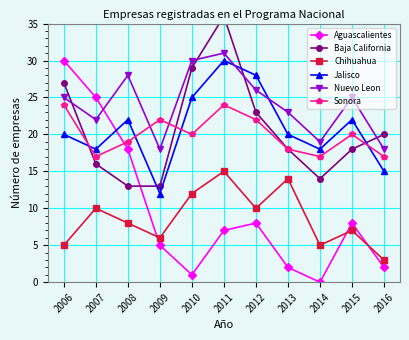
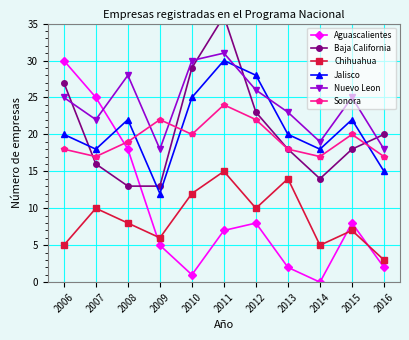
  {
    "Aguascalientes": {
      "2006": 30,
      "2007": 25,
      "2008": 18,
      "2009": 5,
      "2010": 1,
      "2011": 7,
      "2012": 8,
      "2013": 2,
      "2014": 0,
      "2015": 8,
      "2016": 2
    },
    "Baja California": {
      "2006": 27,
      "2007": 16,
      "2008": 13,
      "2009": 13,
      "2010": 29,
      "2012": 23,
      "2014": 14,
      "2015": 18,
      "2016": 20
    },
    "Chihuahua": {
      "2006": 5,
      "2007": 10,
      "2008": 8,
      "2009": 6,
      "2010": 12,
      "2011": 15,
      "2012": 10,
      "2013": 14,
      "2014": 5,
      "2015": 7,
      "2016": 3
    },
    "Jalisco": {
      "2006": 20,
      "2007": 18,
      "2008": 22,
      "2009": 12,
      "2010": 25,
      "2011": 30,
      "2012": 28,
      "2013": 20,
      "2014": 18,
      "2015": 22,
      "2016": 15
    },
    "Nuevo Leon": {
      "2006": 25,
      "2007": 22,
      "2008": 28,
      "2009": 18,
      "2010": 30,
      "2011": 31,
      "2012": 26,
      "2013": 23,
      "2014": 19,
      "2016": 18
    },
    "Sonora": {
-     "2006": 24,
+     "2006": 18,
      "2007": 17,
      "2008": 19,
      "2009": 22,
      "2010": 20,
      "2011": 24,
      "2012": 22,
      "2014": 17,
      "2015": 20,
      "2016": 17
    }
  }
